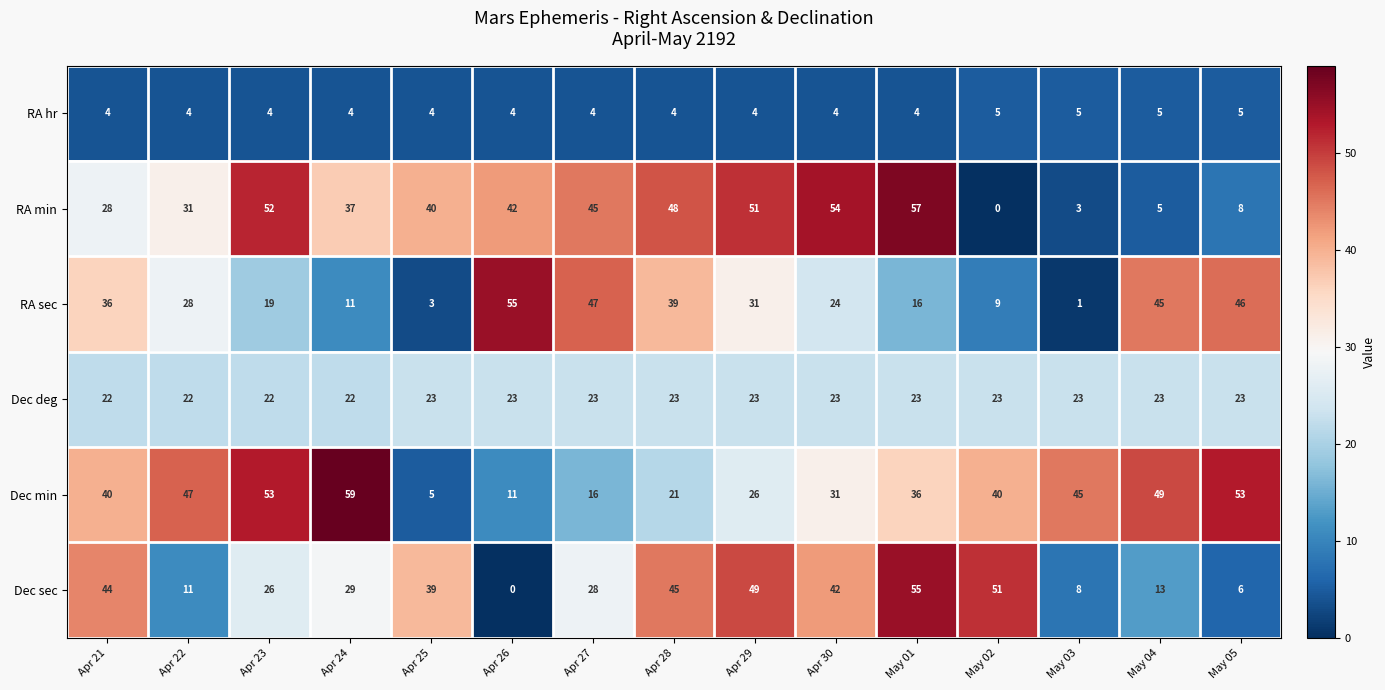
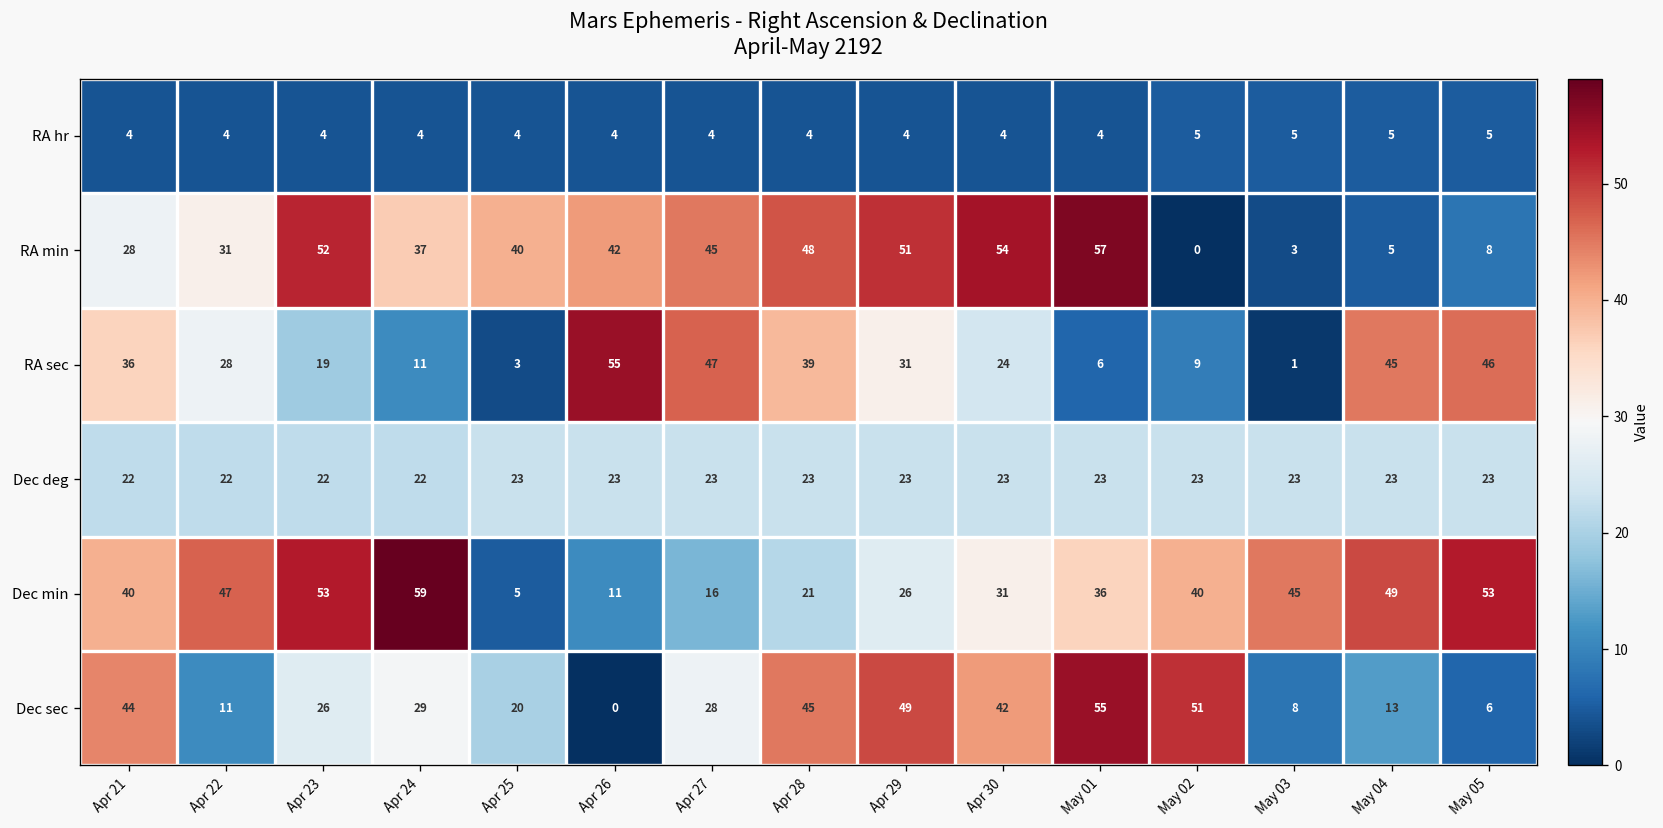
  {
    "RA hr": {
      "Apr 21": 4,
      "Apr 22": 4,
      "Apr 23": 4,
      "Apr 24": 4,
      "Apr 25": 4,
      "Apr 26": 4,
      "Apr 27": 4,
      "Apr 28": 4,
      "Apr 29": 4,
      "Apr 30": 4,
      "May 01": 4,
      "May 02": 5,
      "May 03": 5,
      "May 04": 5,
      "May 05": 5
    },
    "RA min": {
      "Apr 21": 28,
      "Apr 22": 31,
      "Apr 23": 52,
      "Apr 24": 37,
      "Apr 25": 40,
      "Apr 26": 42,
      "Apr 27": 45,
      "Apr 28": 48,
      "Apr 29": 51,
      "Apr 30": 54,
      "May 01": 57,
      "May 02": 0,
      "May 03": 3,
      "May 04": 5,
      "May 05": 8
    },
    "RA sec": {
      "Apr 21": 36,
      "Apr 22": 28,
      "Apr 23": 19,
      "Apr 24": 11,
      "Apr 25": 3,
      "Apr 26": 55,
      "Apr 27": 47,
      "Apr 28": 39,
      "Apr 29": 31,
      "Apr 30": 24,
-     "May 01": 16,
+     "May 01": 6,
      "May 02": 9,
      "May 03": 1,
      "May 04": 45,
      "May 05": 46
    },
    "Dec deg": {
      "Apr 21": 22,
      "Apr 22": 22,
      "Apr 23": 22,
      "Apr 24": 22,
      "Apr 25": 23,
      "Apr 26": 23,
      "Apr 27": 23,
      "Apr 28": 23,
      "Apr 29": 23,
      "Apr 30": 23,
      "May 01": 23,
      "May 02": 23,
      "May 03": 23,
      "May 04": 23,
      "May 05": 23
    },
    "Dec min": {
      "Apr 21": 40,
      "Apr 22": 47,
      "Apr 23": 53,
      "Apr 24": 59,
      "Apr 25": 5,
      "Apr 26": 11,
      "Apr 27": 16,
      "Apr 28": 21,
      "Apr 29": 26,
      "Apr 30": 31,
      "May 01": 36,
      "May 02": 40,
      "May 03": 45,
      "May 04": 49,
      "May 05": 53
    },
    "Dec sec": {
      "Apr 21": 44,
      "Apr 22": 11,
      "Apr 23": 26,
      "Apr 24": 29,
-     "Apr 25": 39,
+     "Apr 25": 20,
      "Apr 26": 0,
      "Apr 27": 28,
      "Apr 28": 45,
      "Apr 29": 49,
      "Apr 30": 42,
      "May 01": 55,
      "May 02": 51,
      "May 03": 8,
      "May 04": 13,
      "May 05": 6
    }
  }
